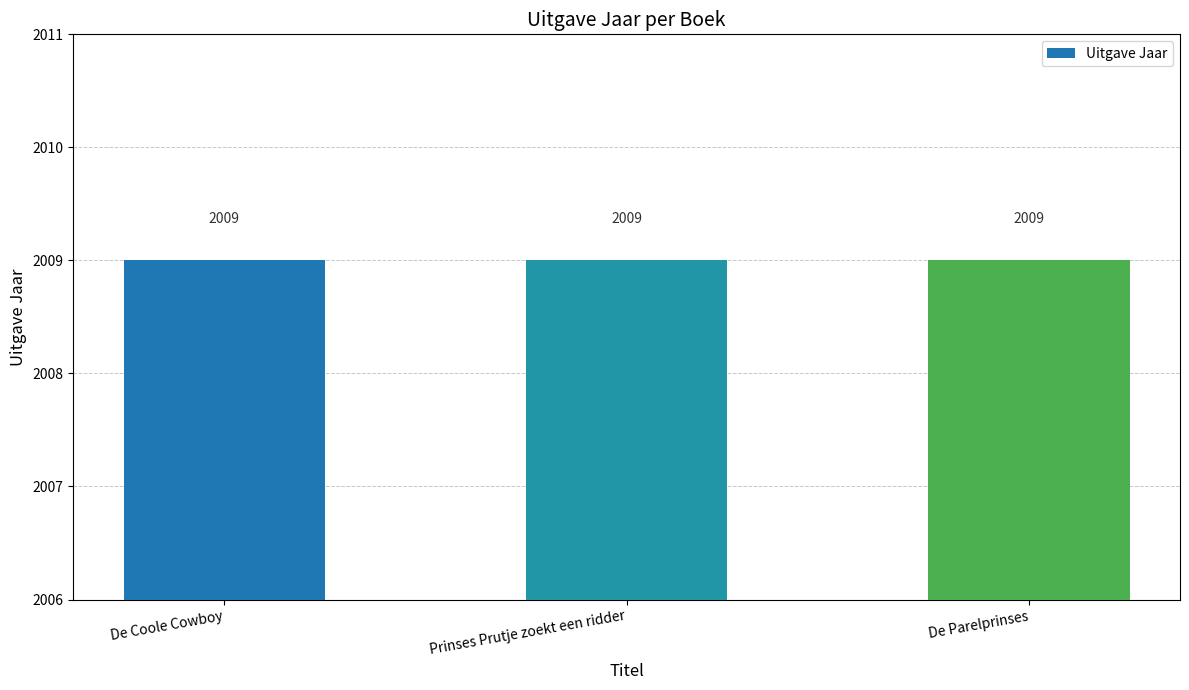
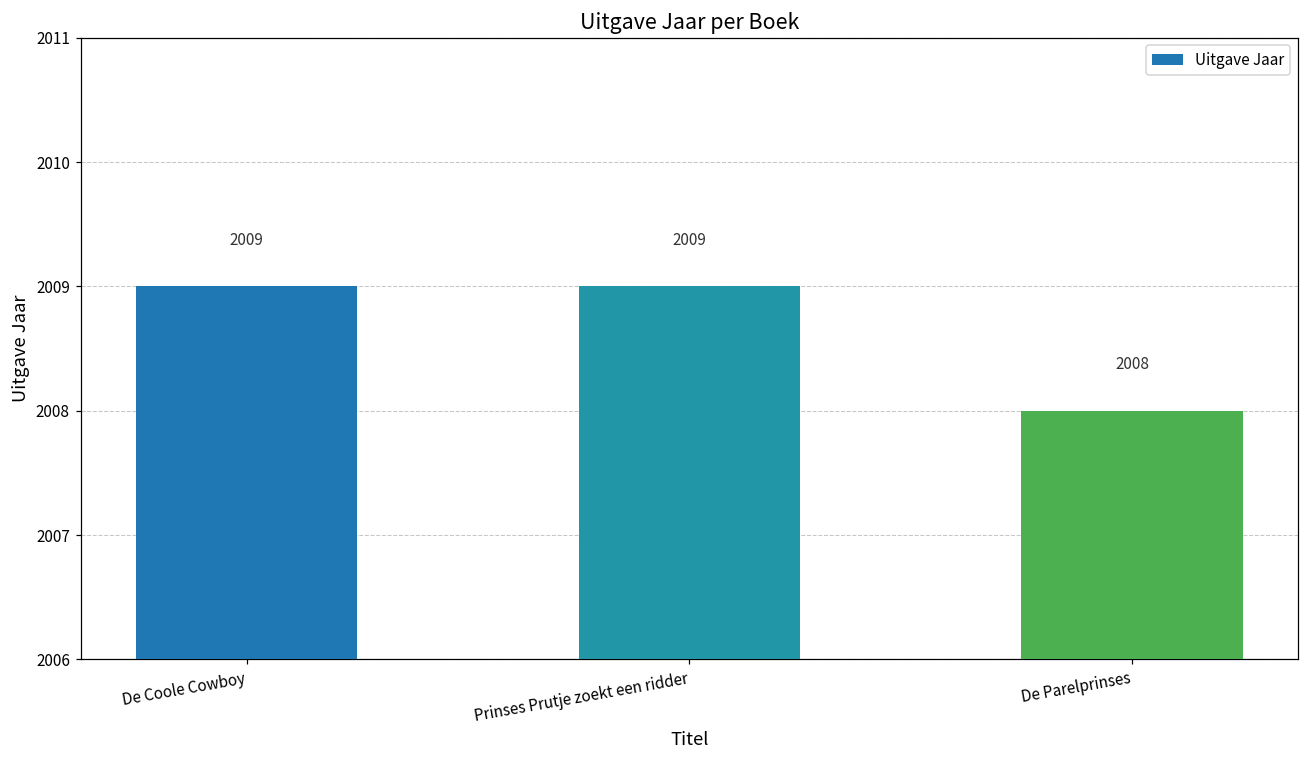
  {
-   "De Parelprinses": 2009
+   "De Parelprinses": 2008
  }
